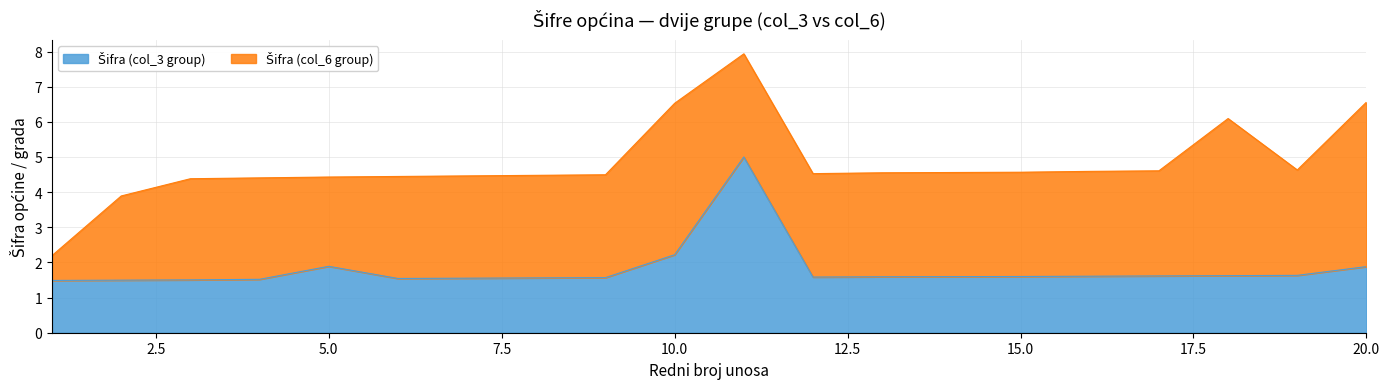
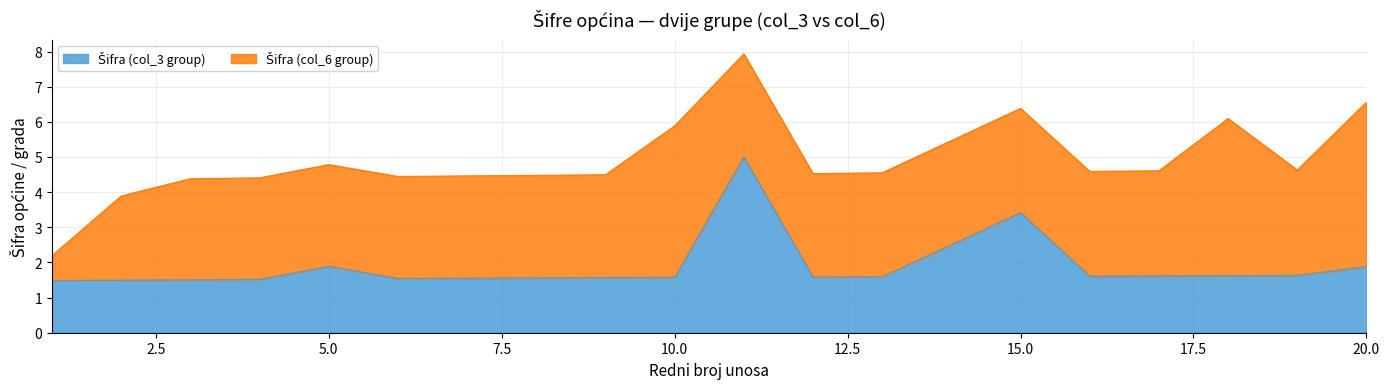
  {
    "Šifra (col_3 group)": {
      "5.0": 1.9,
-     "10.0": 2.2,
-     "15.0": 1.6,
+     "10.0": 1.6,
+     "15.0": 3.4,
      "20.0": 1.9
    },
    "Šifra (col_6 group)": {
-     "5.0": 2.5,
+     "5.0": 2.9,
      "10.0": 4.3,
      "15.0": 3.0,
      "20.0": 4.7
    }
  }
